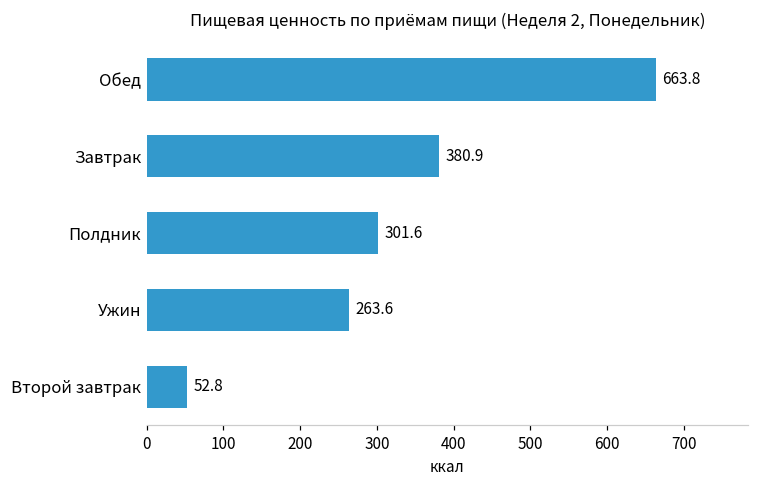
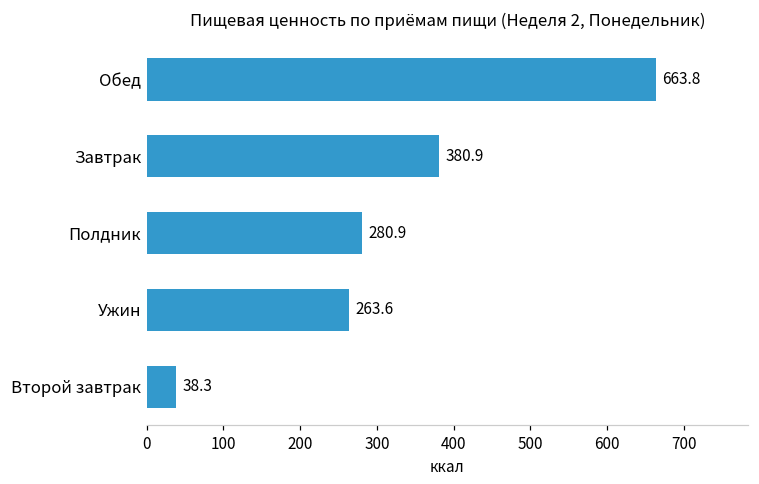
  {
    "Обед": 663.8,
    "Завтрак": 380.9,
-   "Полдник": 301.6,
+   "Полдник": 280.9,
    "Ужин": 263.6,
-   "Второй завтрак": 52.8
+   "Второй завтрак": 38.3
  }
